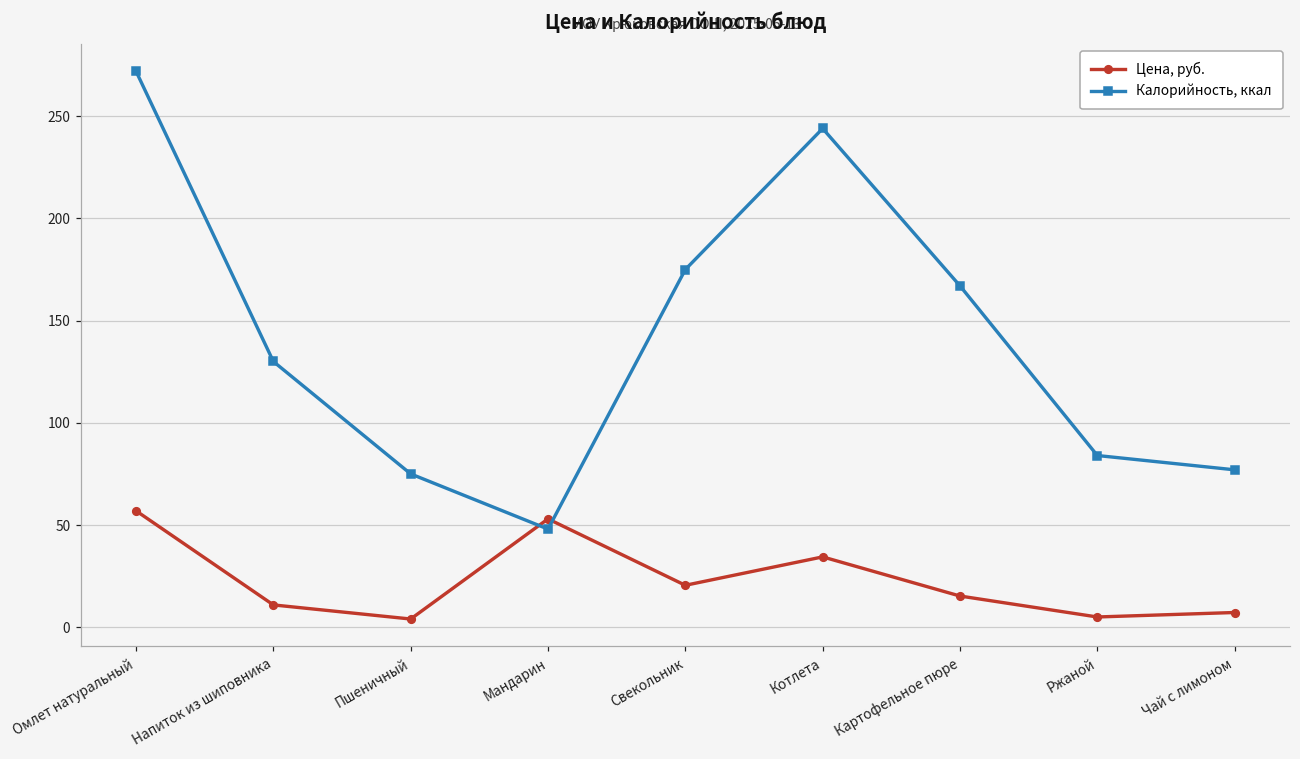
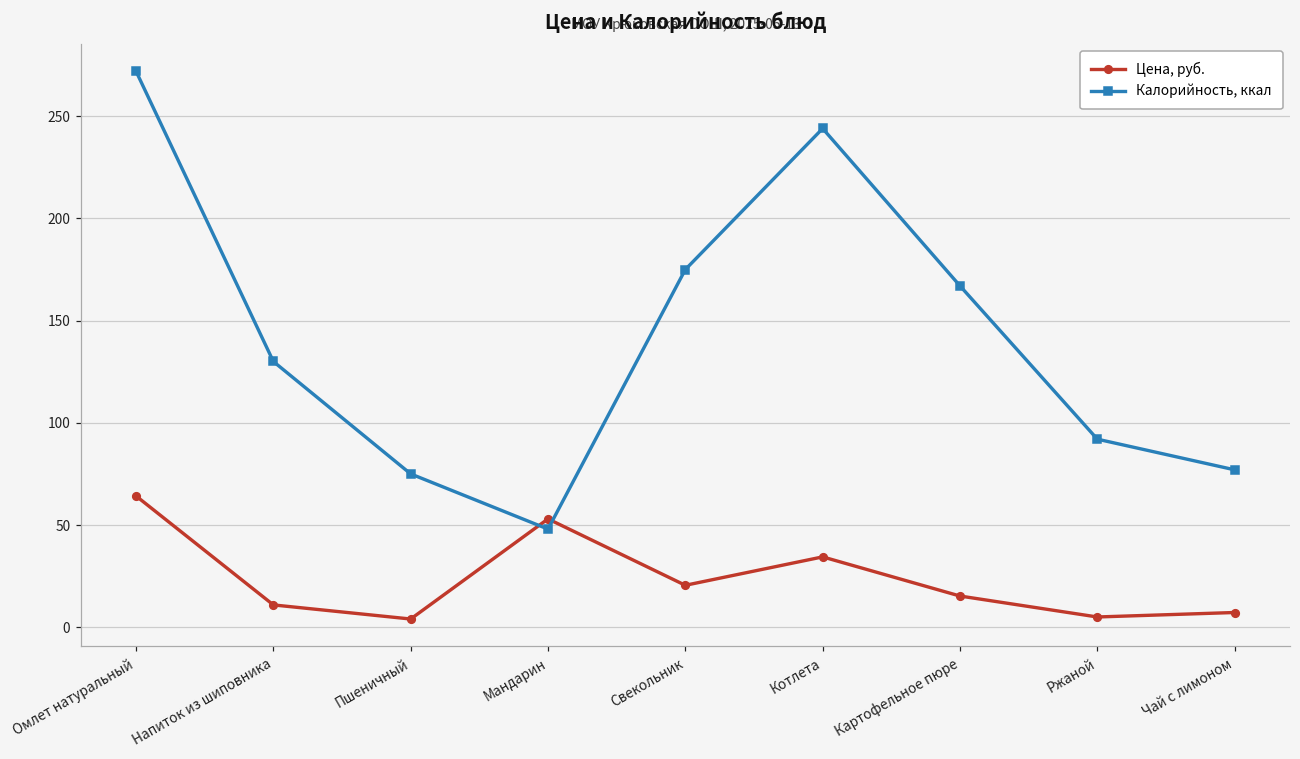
  {
    "Цена, руб.": {
-     "Омлет натуральный": 57,
+     "Омлет натуральный": 64,
      "Напиток из шиповника": 11,
      "Пшеничный": 4,
      "Мандарин": 53,
      "Свекольник": 21,
      "Котлета": 34,
      "Картофельное пюре": 15,
      "Ржаной": 5,
      "Чай с лимоном": 7
    },
    "Калорийность, ккал": {
      "Омлет натуральный": 272,
      "Напиток из шиповника": 130,
      "Пшеничный": 75,
      "Мандарин": 48,
      "Свекольник": 175,
      "Котлета": 244,
      "Картофельное пюре": 167,
-     "Ржаной": 84,
+     "Ржаной": 92,
      "Чай с лимоном": 77
    }
  }
